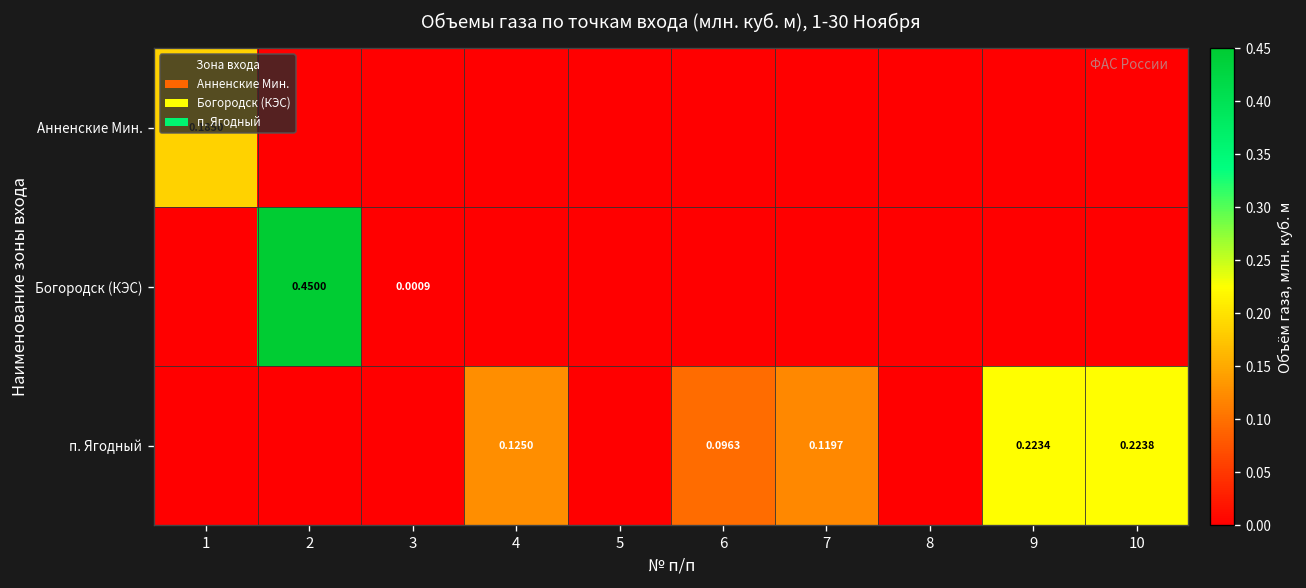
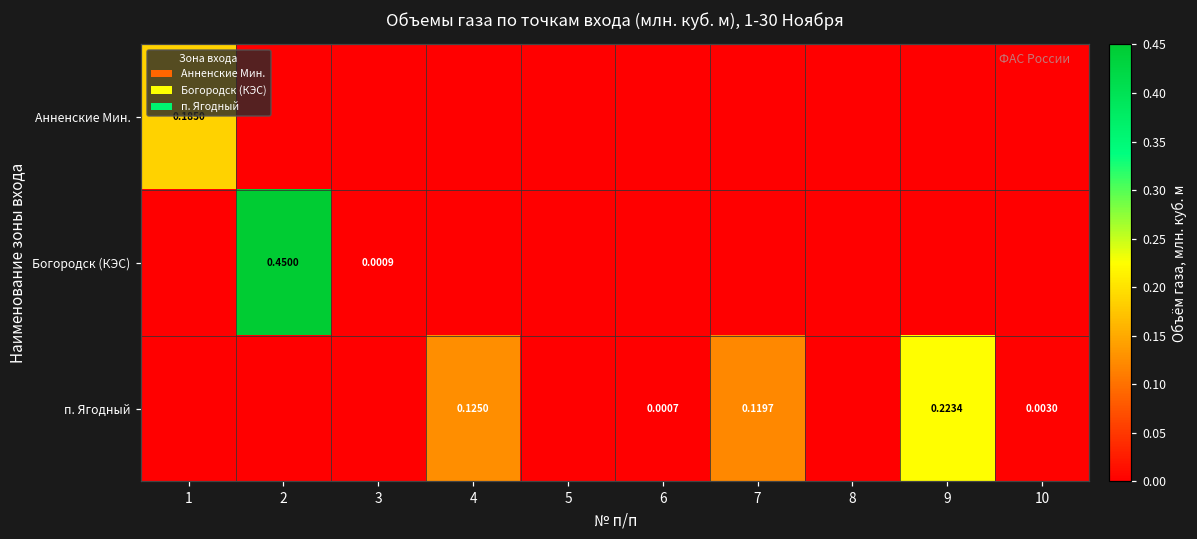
  {
    "Богородск (КЭС)": {
      "2": 0.4500,
      "3": 0.0009
    },
    "п. Ягодный": {
      "4": 0.1250,
-     "6": 0.0963,
+     "6": 0.0007,
      "7": 0.1197,
      "9": 0.2234,
-     "10": 0.2238
+     "10": 0.0030
    }
  }
